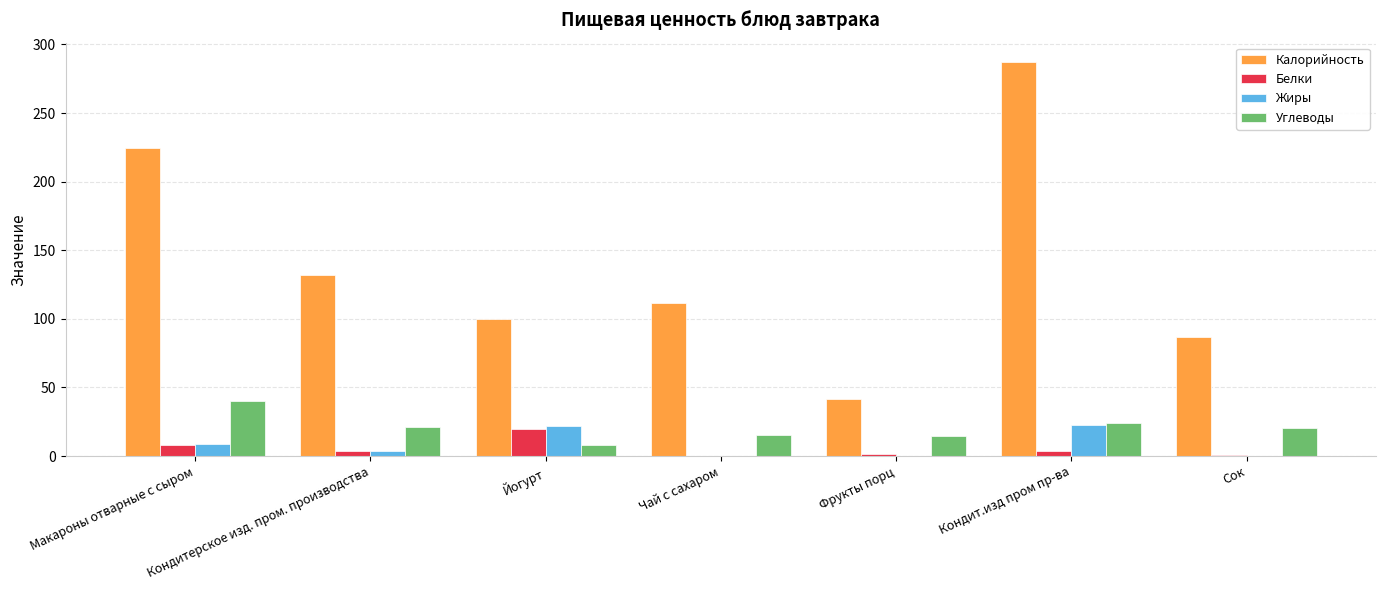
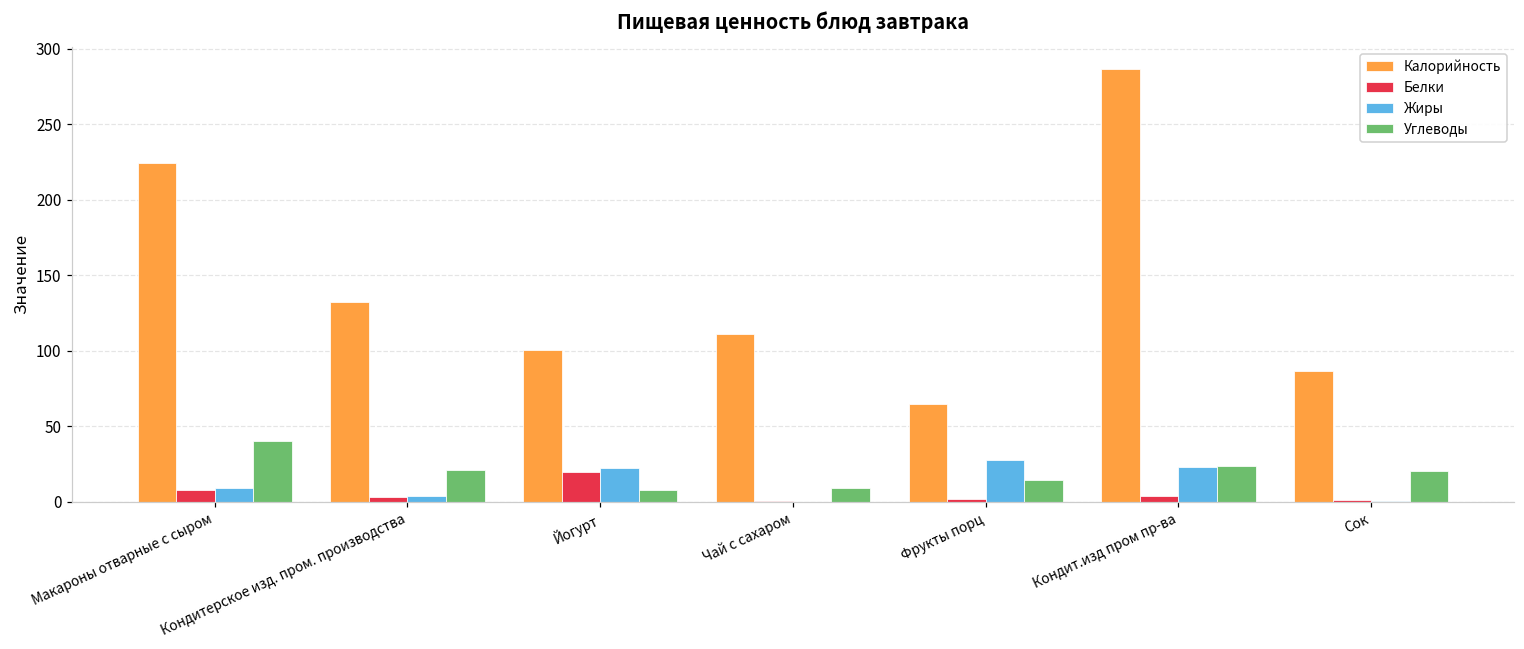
  {
    "Калорийность": {
      "Макароны отварные с сыром": 225,
      "Кондитерское изд. пром. производства": 132,
      "Йогурт": 100,
      "Чай с сахаром": 111,
-     "Фрукты порц": 42,
+     "Фрукты порц": 65,
      "Кондит.изд пром пр-ва": 287,
      "Сок": 87
    },
    "Белки": {
      "Макароны отварные с сыром": 8,
      "Кондитерское изд. пром. производства": 3,
      "Йогурт": 20,
      "Кондит.изд пром пр-ва": 3
    },
    "Жиры": {
      "Макароны отварные с сыром": 9,
      "Кондитерское изд. пром. производства": 4,
      "Йогурт": 22,
-     "Фрукты порц": 0,
+     "Фрукты порц": 27,
      "Кондит.изд пром пр-ва": 23
    },
    "Углеводы": {
      "Макароны отварные с сыром": 40,
      "Кондитерское изд. пром. производства": 21,
      "Йогурт": 8,
-     "Чай с сахаром": 15,
+     "Чай с сахаром": 9,
      "Фрукты порц": 14,
      "Кондит.изд пром пр-ва": 24,
      "Сок": 20
    }
  }
